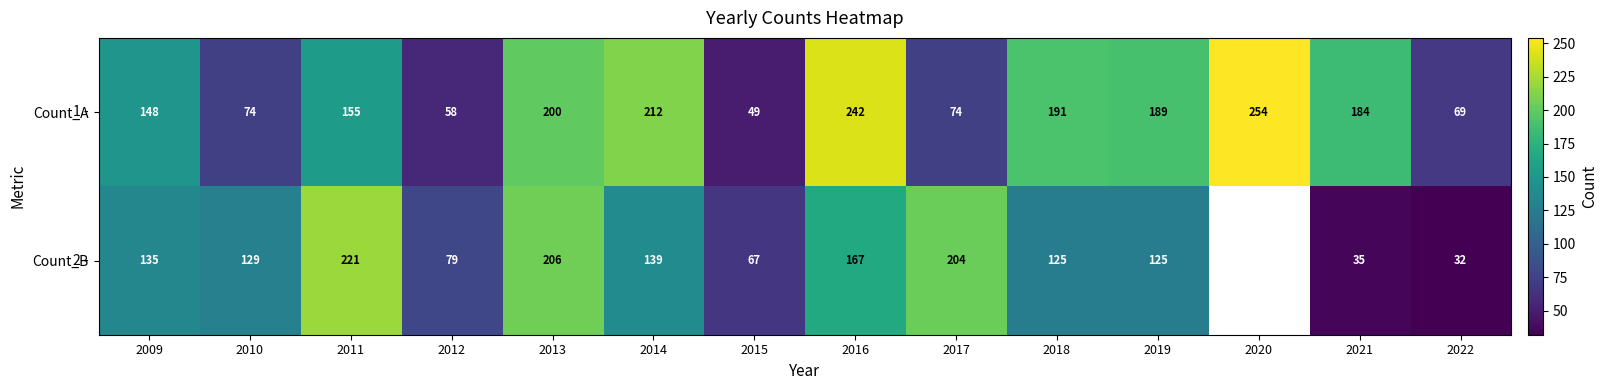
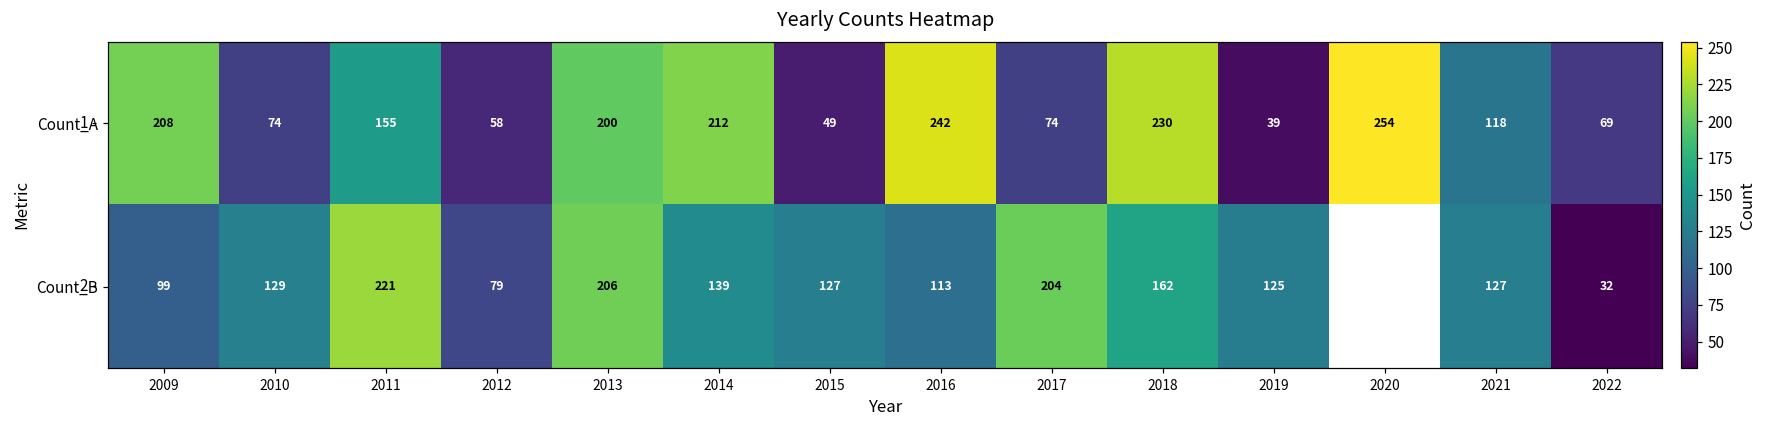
  {
    "Count_A": {
-     "2009": 148,
+     "2009": 208,
      "2010": 74,
      "2011": 155,
      "2012": 58,
      "2013": 200,
      "2014": 212,
      "2015": 49,
      "2016": 242,
      "2017": 74,
-     "2018": 191,
-     "2019": 189,
+     "2018": 230,
+     "2019": 39,
      "2020": 254,
-     "2021": 184,
+     "2021": 118,
      "2022": 69
    },
    "Count_B": {
-     "2009": 135,
+     "2009": 99,
      "2010": 129,
      "2011": 221,
      "2012": 79,
      "2013": 206,
      "2014": 139,
-     "2015": 67,
-     "2016": 167,
+     "2015": 127,
+     "2016": 113,
      "2017": 204,
-     "2018": 125,
+     "2018": 162,
      "2019": 125,
-     "2021": 35,
+     "2021": 127,
      "2022": 32
    }
  }
